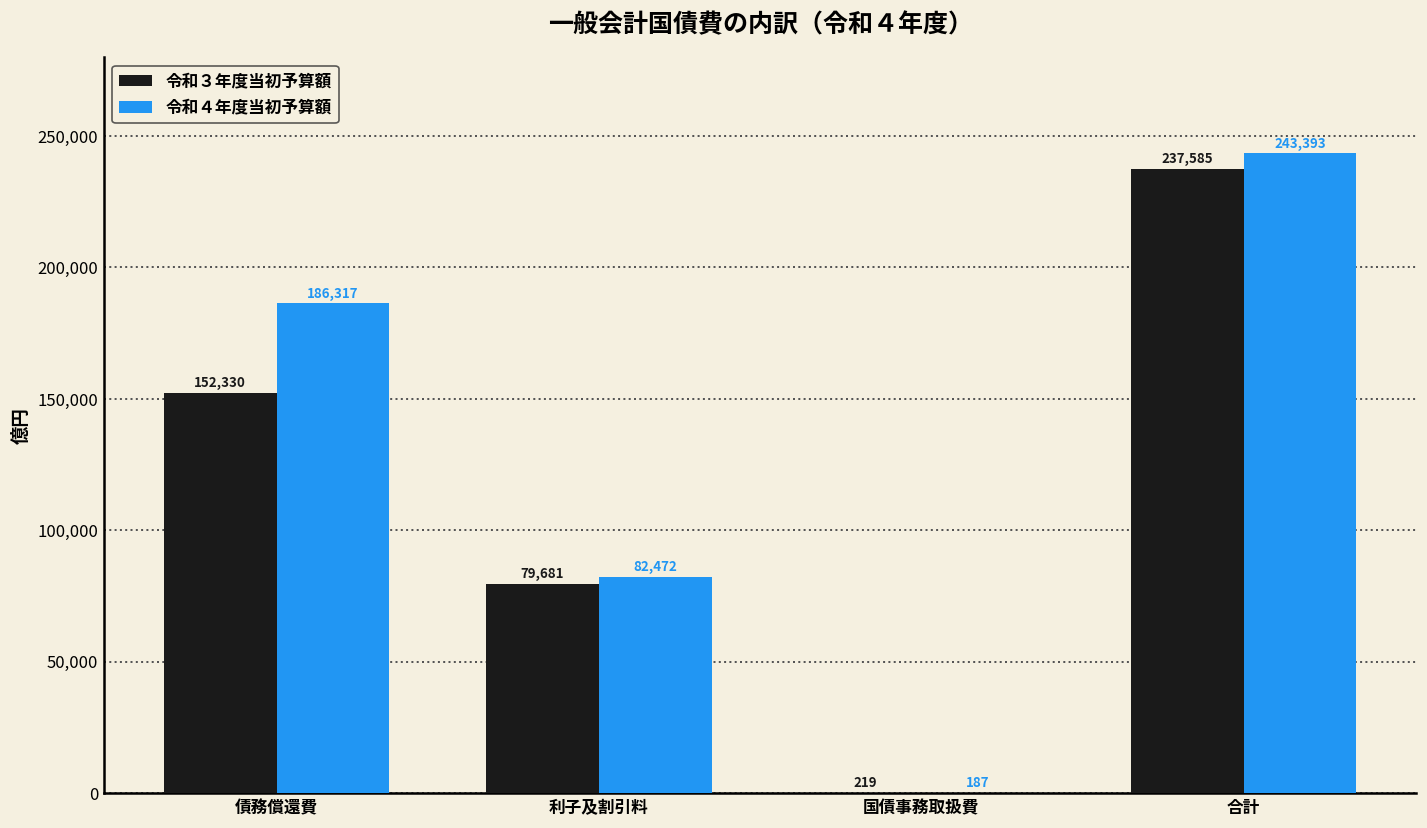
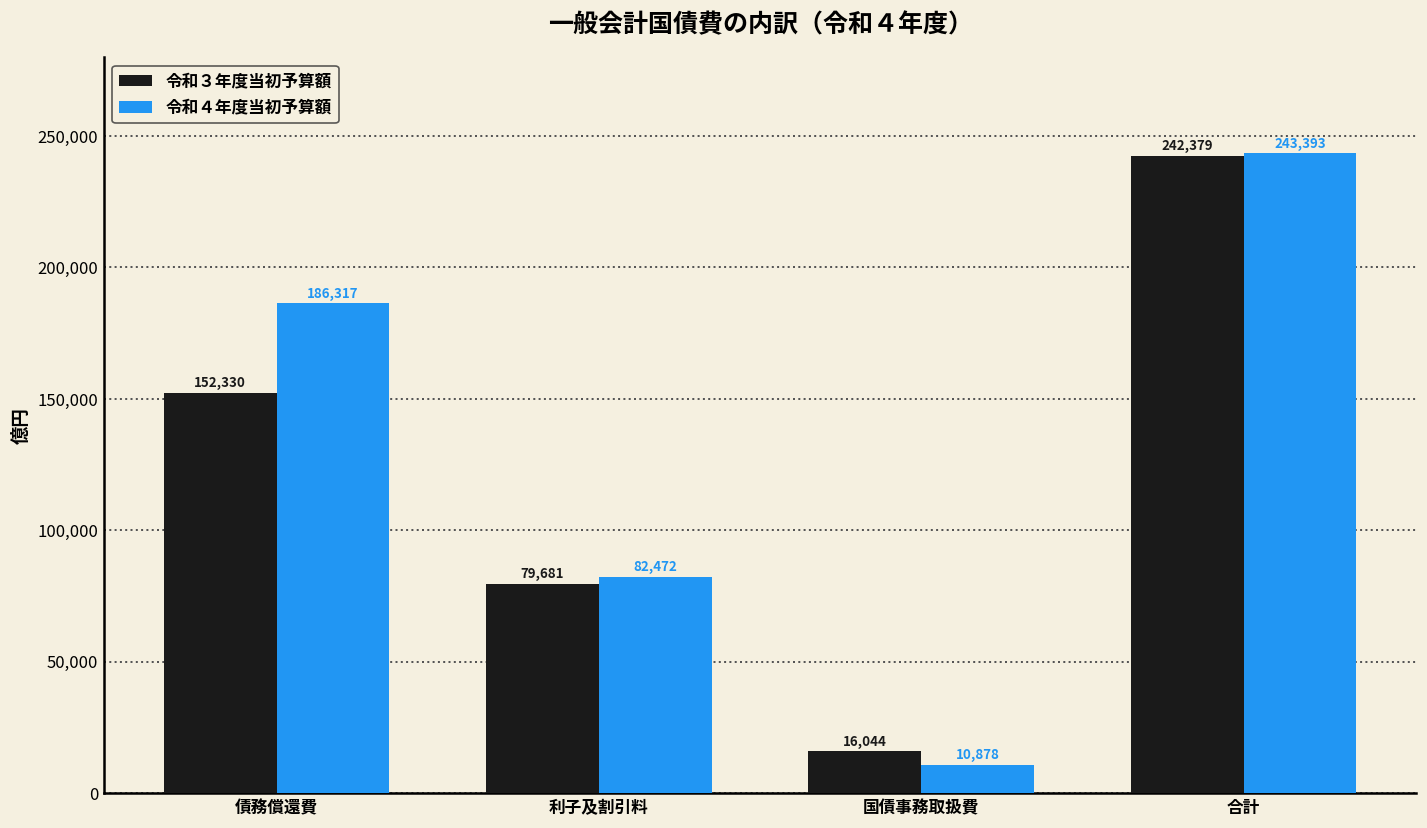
  {
    "令和３年度当初予算額": {
      "債務償還費": "152,330",
      "利子及割引料": "79,681",
-     "国債事務取扱費": "219",
-     "合計": "237,585"
+     "国債事務取扱費": "16,044",
+     "合計": "242,379"
    },
    "令和４年度当初予算額": {
      "債務償還費": "186,317",
      "利子及割引料": "82,472",
-     "国債事務取扱費": "187",
+     "国債事務取扱費": "10,878",
      "合計": "243,393"
    }
  }
